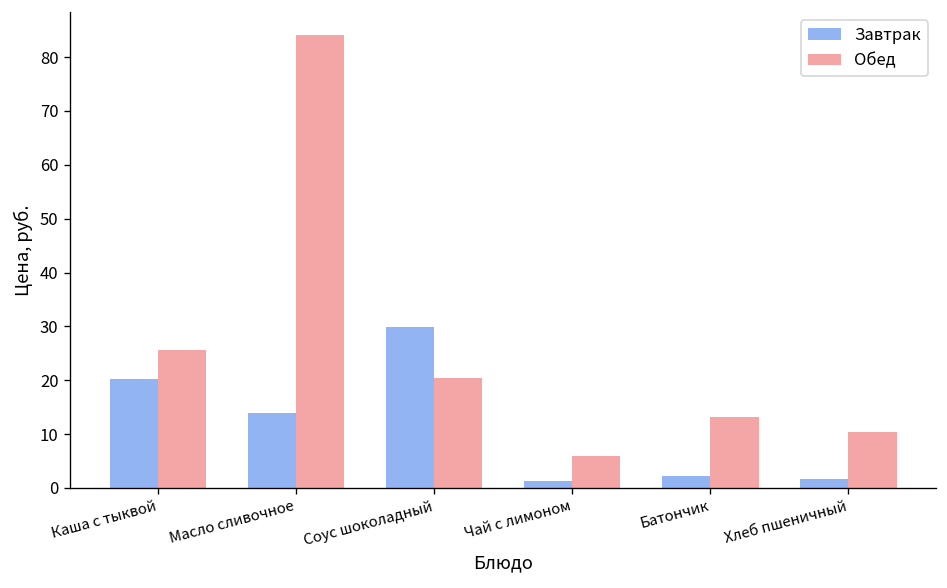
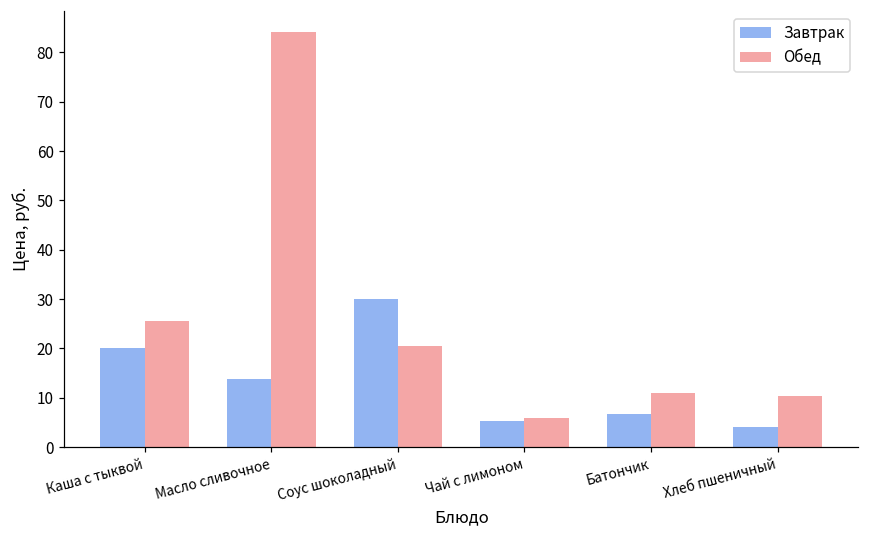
  {
    "Завтрак": {
      "Каша с тыквой": 20,
      "Масло сливочное": 14,
      "Соус шоколадный": 30,
-     "Чай с лимоном": 1,
-     "Батончик": 2,
-     "Хлеб пшеничный": 2
+     "Чай с лимоном": 5,
+     "Батончик": 7,
+     "Хлеб пшеничный": 4
    },
    "Обед": {
      "Каша с тыквой": 26,
      "Масло сливочное": 84,
      "Соус шоколадный": 20,
      "Чай с лимоном": 6,
-     "Батончик": 13,
+     "Батончик": 11,
      "Хлеб пшеничный": 10
    }
  }
